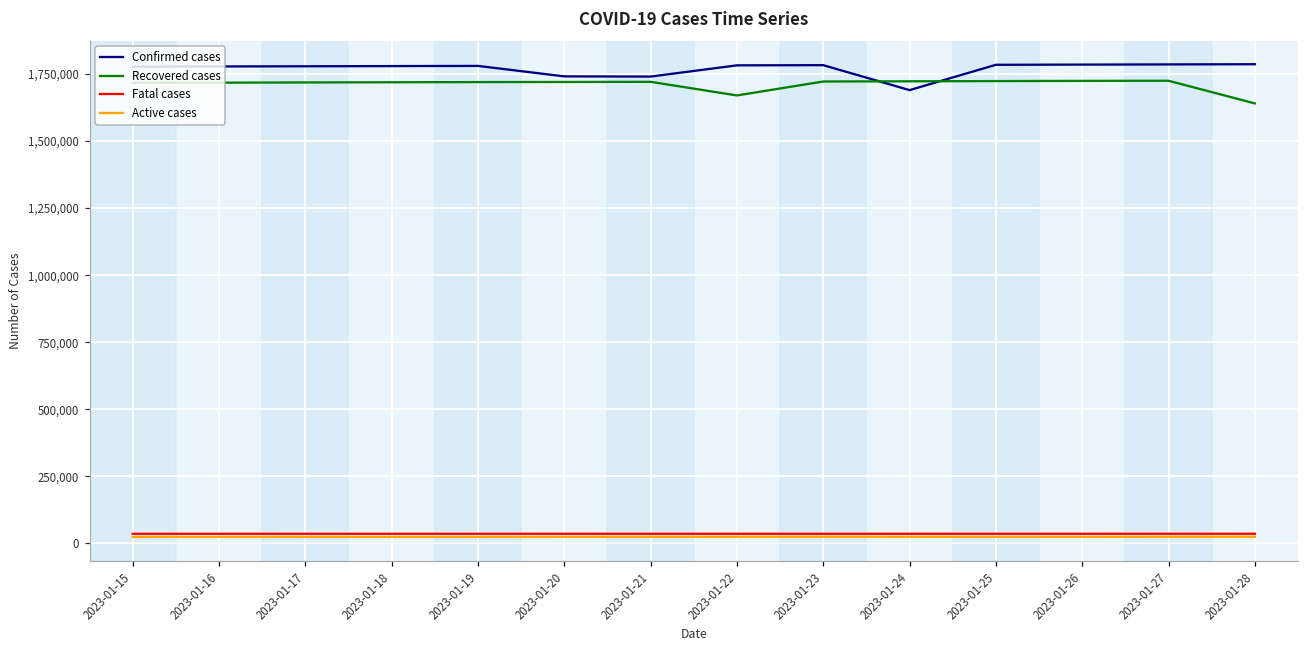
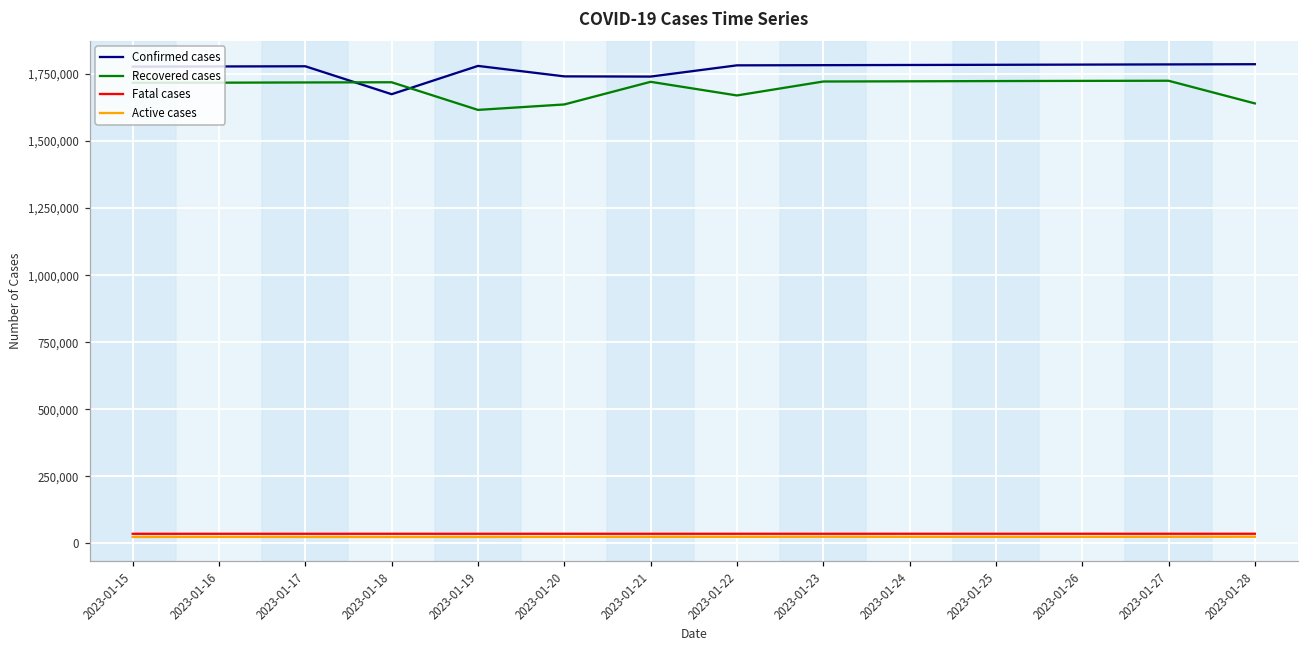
  {
    "Confirmed cases": {
      "2023-01-17": "1,780,000",
-     "2023-01-18": "1,780,000",
+     "2023-01-18": "1,670,000",
      "2023-01-19": "1,780,000",
      "2023-01-20": "1,740,000",
      "2023-01-21": "1,740,000",
      "2023-01-22": "1,780,000",
      "2023-01-23": "1,780,000",
-     "2023-01-24": "1,690,000",
+     "2023-01-24": "1,780,000",
      "2023-01-25": "1,780,000",
      "2023-01-26": "1,780,000",
      "2023-01-27": "1,790,000",
      "2023-01-28": "1,790,000"
    },
    "Recovered cases": {
      "2023-01-17": "1,720,000",
      "2023-01-18": "1,720,000",
-     "2023-01-19": "1,720,000",
-     "2023-01-20": "1,720,000",
+     "2023-01-19": "1,620,000",
+     "2023-01-20": "1,640,000",
      "2023-01-21": "1,720,000",
      "2023-01-22": "1,670,000",
      "2023-01-23": "1,720,000",
      "2023-01-24": "1,720,000",
      "2023-01-25": "1,720,000",
      "2023-01-26": "1,720,000",
      "2023-01-27": "1,720,000",
      "2023-01-28": "1,640,000"
    },
    "Fatal cases": {
      "2023-01-15": "40,000",
      "2023-01-16": "40,000",
      "2023-01-17": "40,000",
      "2023-01-18": "40,000",
      "2023-01-19": "40,000",
      "2023-01-20": "40,000",
      "2023-01-21": "40,000",
      "2023-01-22": "40,000",
      "2023-01-23": "40,000",
      "2023-01-24": "40,000",
      "2023-01-25": "40,000",
      "2023-01-26": "40,000",
      "2023-01-27": "40,000",
      "2023-01-28": "40,000"
    },
    "Active cases": {
      "2023-01-15": "20,000",
      "2023-01-16": "20,000",
      "2023-01-17": "20,000",
      "2023-01-18": "20,000",
      "2023-01-19": "20,000",
      "2023-01-20": "20,000",
      "2023-01-21": "20,000",
      "2023-01-22": "20,000",
      "2023-01-23": "20,000",
      "2023-01-24": "20,000",
      "2023-01-25": "20,000",
      "2023-01-26": "20,000",
      "2023-01-27": "20,000",
      "2023-01-28": "20,000"
    }
  }
